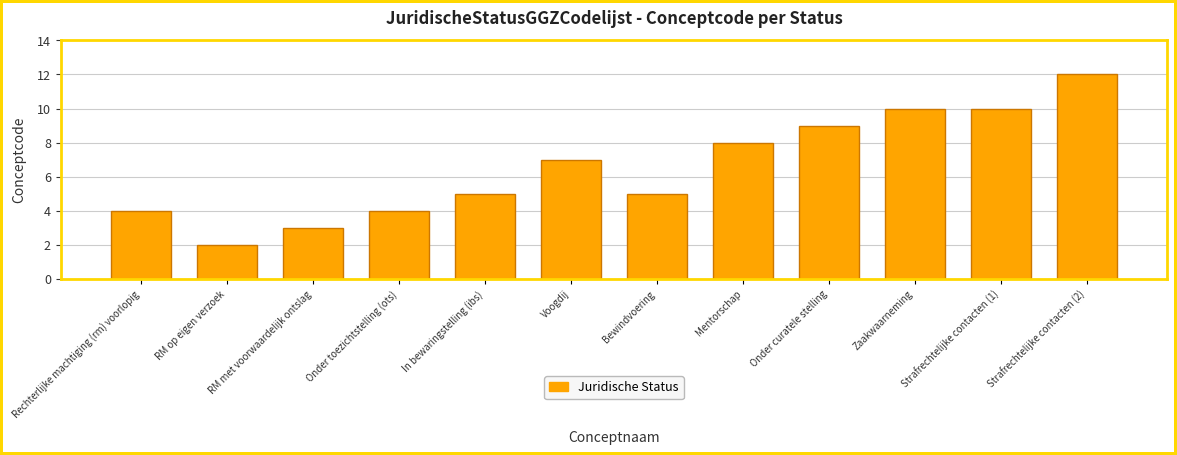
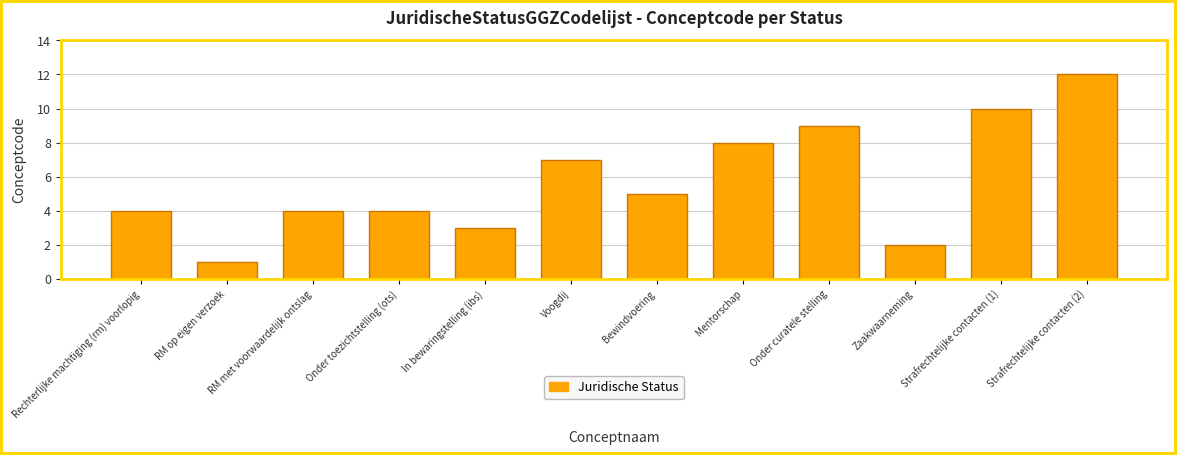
  {
    "Rechterlijke machtiging (rm) voorlopig": 4,
-   "RM op eigen verzoek": 2,
-   "RM met voorwaardelijk ontslag": 3,
+   "RM op eigen verzoek": 1,
+   "RM met voorwaardelijk ontslag": 4,
    "Onder toezichtstelling (ots)": 4,
-   "In bewaringstelling (ibs)": 5,
+   "In bewaringstelling (ibs)": 3,
    "Voogdij": 7,
    "Bewindvoering": 5,
    "Mentorschap": 8,
    "Onder curatele stelling": 9,
-   "Zaakwaarneming": 10,
+   "Zaakwaarneming": 2,
    "Strafrechtelijke contacten (1)": 10,
    "Strafrechtelijke contacten (2)": 12
  }
